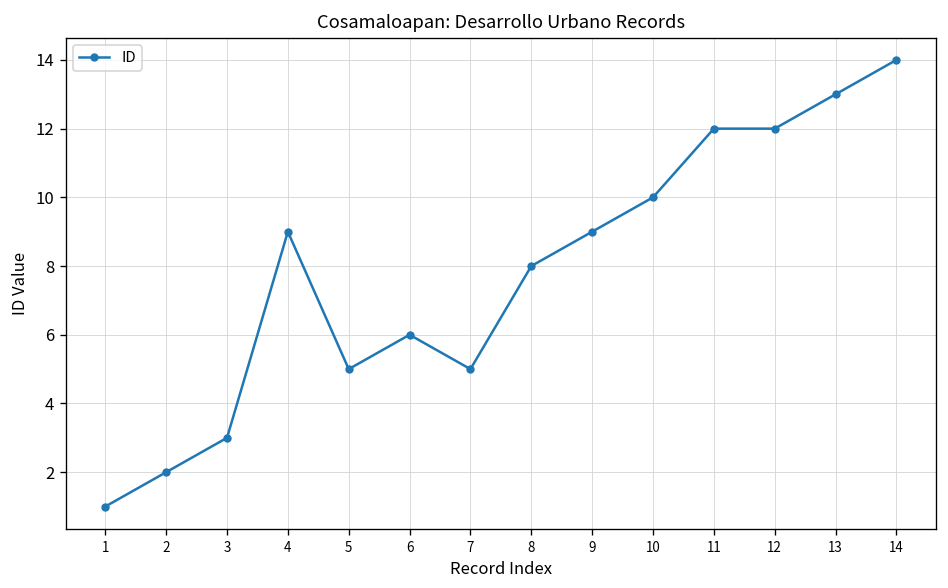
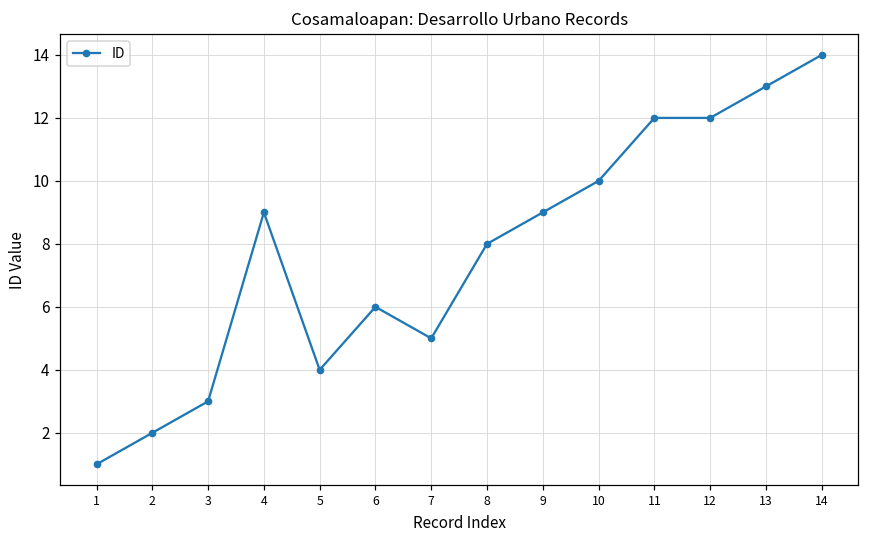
  {
    "1": 1,
    "2": 2,
    "3": 3,
    "4": 9,
-   "5": 5,
+   "5": 4,
    "6": 6,
    "7": 5,
    "8": 8,
    "9": 9,
    "10": 10,
    "11": 12,
    "12": 12,
    "13": 13,
    "14": 14
  }
